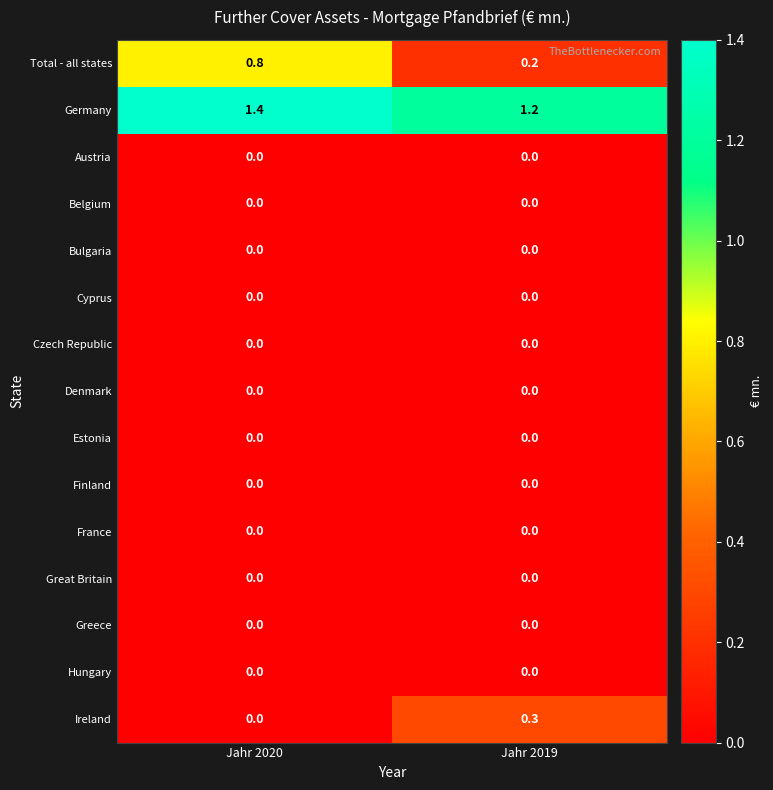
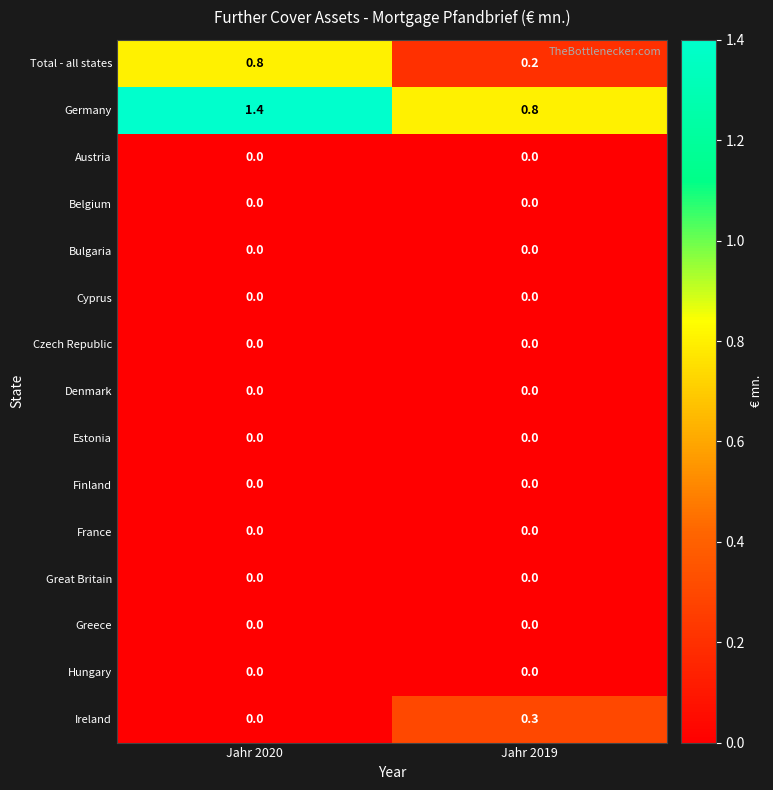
  {
    "Total - all states": {
      "Jahr 2020": 0.8
    },
    "Germany": {
      "Jahr 2020": 1.4,
-     "Jahr 2019": 1.2
+     "Jahr 2019": 0.8
    },
    "Austria": {
      "Jahr 2020": 0.0,
      "Jahr 2019": 0.0
    },
    "Belgium": {
      "Jahr 2020": 0.0,
      "Jahr 2019": 0.0
    },
    "Bulgaria": {
      "Jahr 2020": 0.0,
      "Jahr 2019": 0.0
    },
    "Cyprus": {
      "Jahr 2020": 0.0,
      "Jahr 2019": 0.0
    },
    "Czech Republic": {
      "Jahr 2020": 0.0,
      "Jahr 2019": 0.0
    },
    "Denmark": {
      "Jahr 2020": 0.0,
      "Jahr 2019": 0.0
    },
    "Estonia": {
      "Jahr 2020": 0.0,
      "Jahr 2019": 0.0
    },
    "Finland": {
      "Jahr 2020": 0.0,
      "Jahr 2019": 0.0
    },
    "France": {
      "Jahr 2020": 0.0,
      "Jahr 2019": 0.0
    },
    "Great Britain": {
      "Jahr 2020": 0.0,
      "Jahr 2019": 0.0
    },
    "Greece": {
      "Jahr 2020": 0.0,
      "Jahr 2019": 0.0
    },
    "Hungary": {
      "Jahr 2020": 0.0,
      "Jahr 2019": 0.0
    },
    "Ireland": {
      "Jahr 2020": 0.0,
      "Jahr 2019": 0.3
    }
  }
